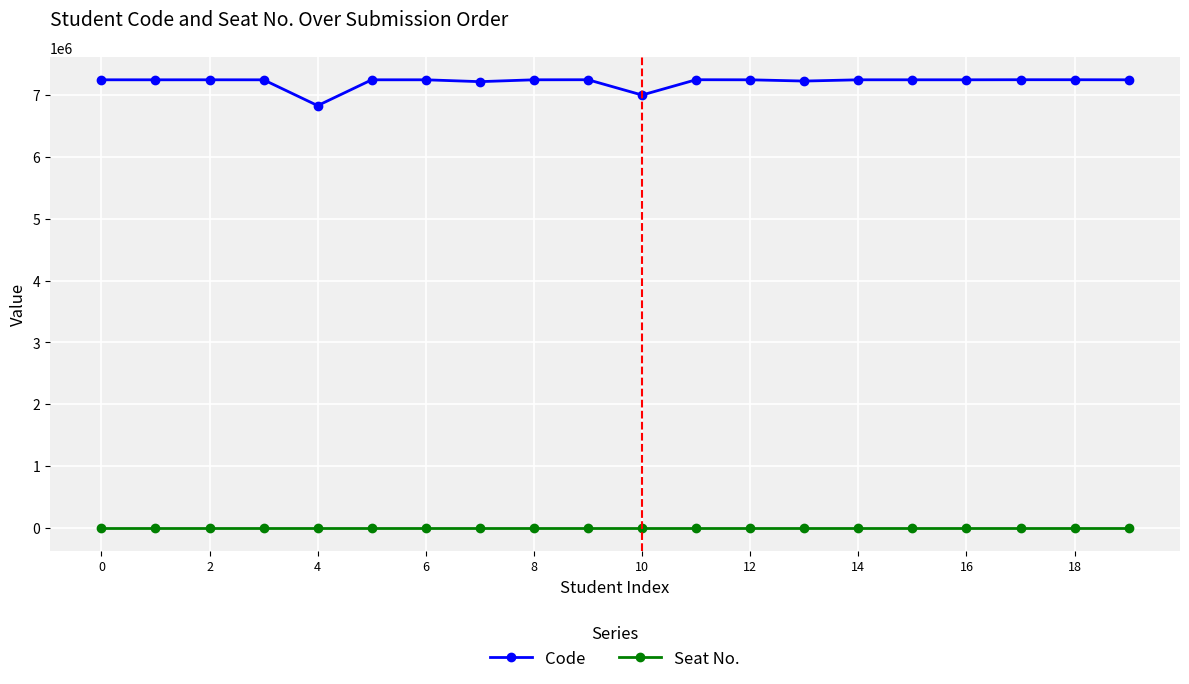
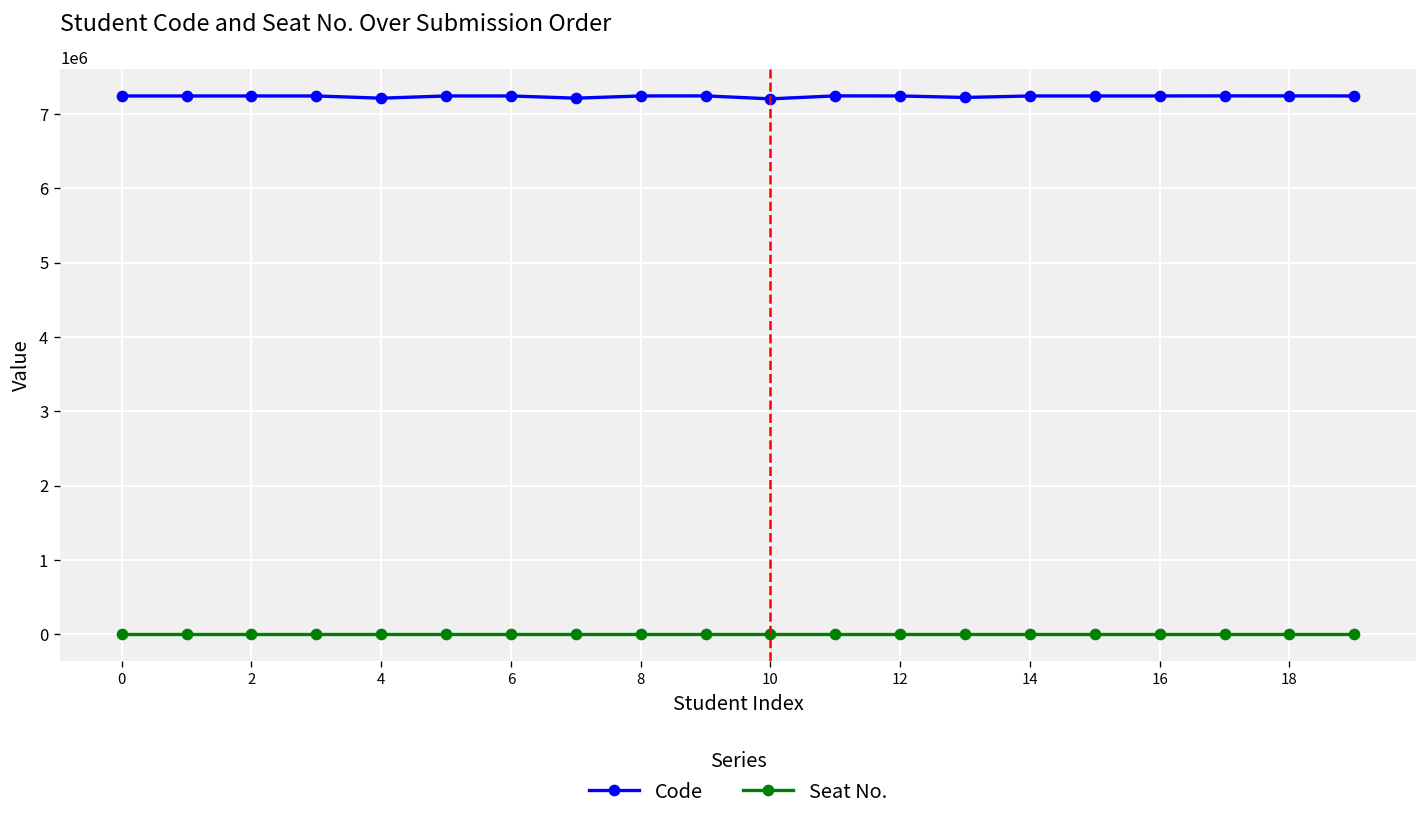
  {
    "Code": {
      "0": 7200000,
      "2": 7200000,
-     "4": 6800000,
+     "4": 7200000,
      "6": 7200000,
      "8": 7200000,
-     "10": 7000000,
+     "10": 7200000,
      "12": 7200000,
      "14": 7200000,
      "16": 7200000,
      "18": 7200000
    },
    "Seat No.": {
      "0": 0,
      "2": 0,
      "4": 0,
      "6": 0,
      "8": 0,
      "10": 0,
      "12": 0,
      "14": 0,
      "16": 0,
      "18": 0
    }
  }
